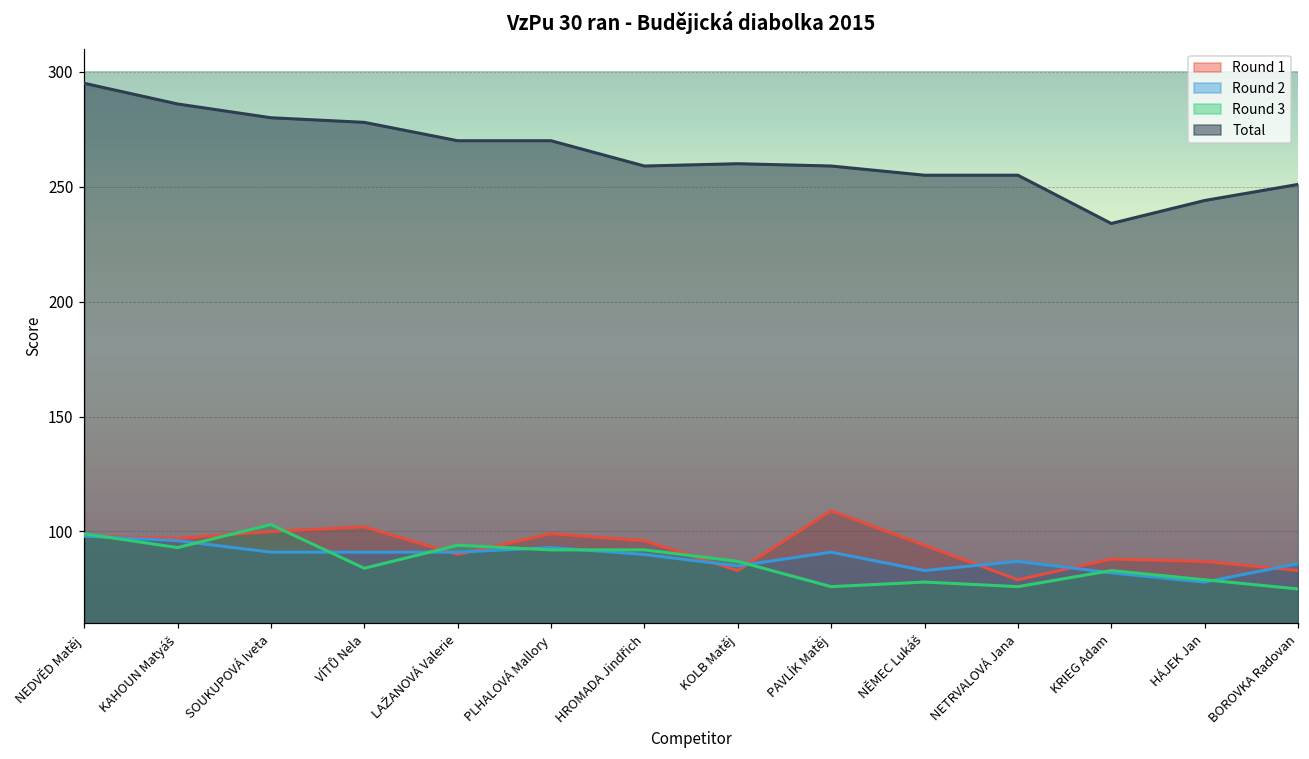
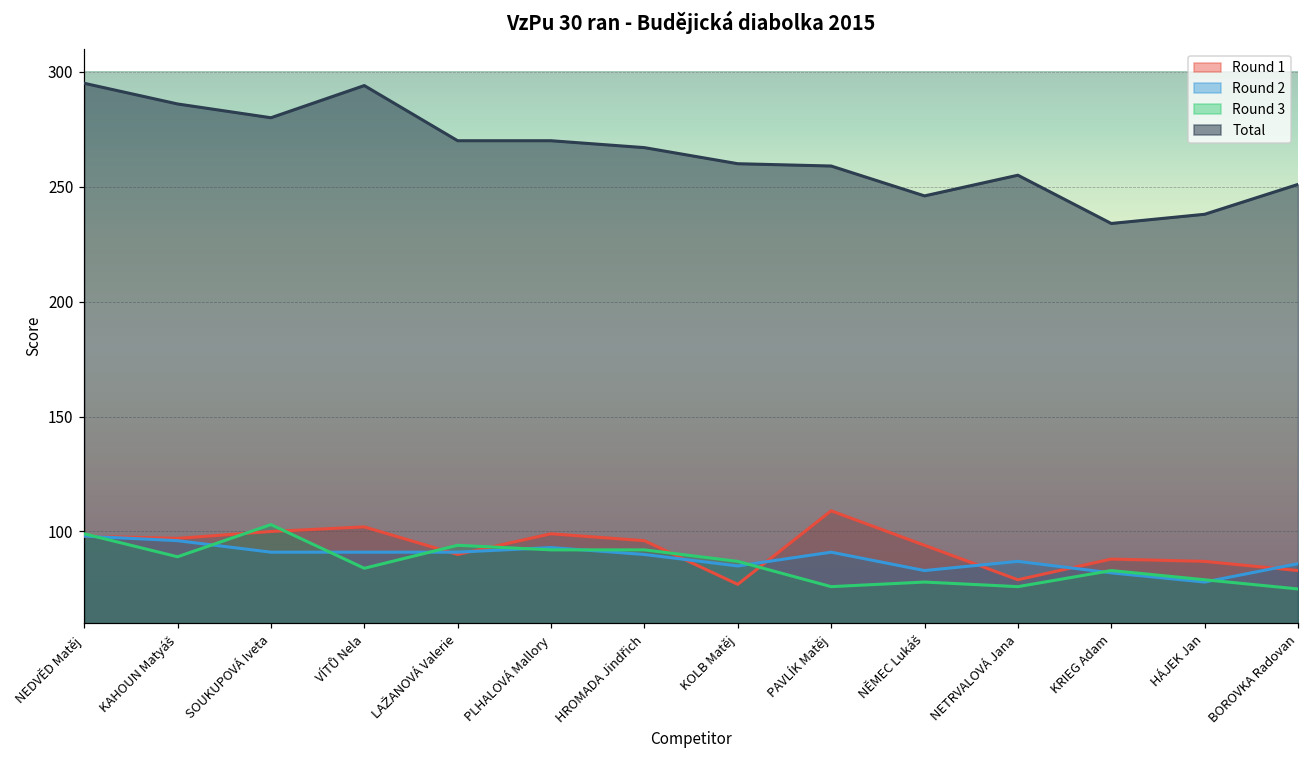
  {
    "Round 1": {
      "SOUKUPOVÁ Iveta": 100,
      "VÍTŮ Nela": 102,
      "PLHALOVÁ Mallory": 99,
      "HROMADA Jindřich": 96,
-     "KOLB Matěj": 83,
+     "KOLB Matěj": 77,
      "PAVLÍK Matěj": 109,
      "NĚMEC Lukáš": 94,
      "NETRVALOVÁ Jana": 79,
      "KRIEG Adam": 88,
      "HÁJEK Jan": 87,
      "BOROVKA Radovan": 83
    },
    "Round 2": {
      "SOUKUPOVÁ Iveta": 91,
      "VÍTŮ Nela": 91,
      "HROMADA Jindřich": 90,
      "KOLB Matěj": 85,
      "PAVLÍK Matěj": 91,
      "NĚMEC Lukáš": 83,
      "NETRVALOVÁ Jana": 87,
      "BOROVKA Radovan": 86
    },
    "Round 3": {
-     "KAHOUN Matyáš": 93,
+     "KAHOUN Matyáš": 89,
      "SOUKUPOVÁ Iveta": 103,
      "VÍTŮ Nela": 84,
      "LAŽANOVÁ Valerie": 94,
      "HROMADA Jindřich": 92,
      "KOLB Matěj": 87,
      "PAVLÍK Matěj": 76,
      "NĚMEC Lukáš": 78,
      "NETRVALOVÁ Jana": 76,
      "BOROVKA Radovan": 75
    },
    "Total": {
      "NEDVĚD Matěj": 295,
      "KAHOUN Matyáš": 286,
      "SOUKUPOVÁ Iveta": 280,
-     "VÍTŮ Nela": 278,
+     "VÍTŮ Nela": 294,
      "LAŽANOVÁ Valerie": 270,
      "PLHALOVÁ Mallory": 270,
-     "HROMADA Jindřich": 259,
+     "HROMADA Jindřich": 267,
      "KOLB Matěj": 260,
      "PAVLÍK Matěj": 259,
-     "NĚMEC Lukáš": 255,
+     "NĚMEC Lukáš": 246,
      "NETRVALOVÁ Jana": 255,
      "KRIEG Adam": 234,
-     "HÁJEK Jan": 244,
+     "HÁJEK Jan": 238,
      "BOROVKA Radovan": 251
    }
  }
